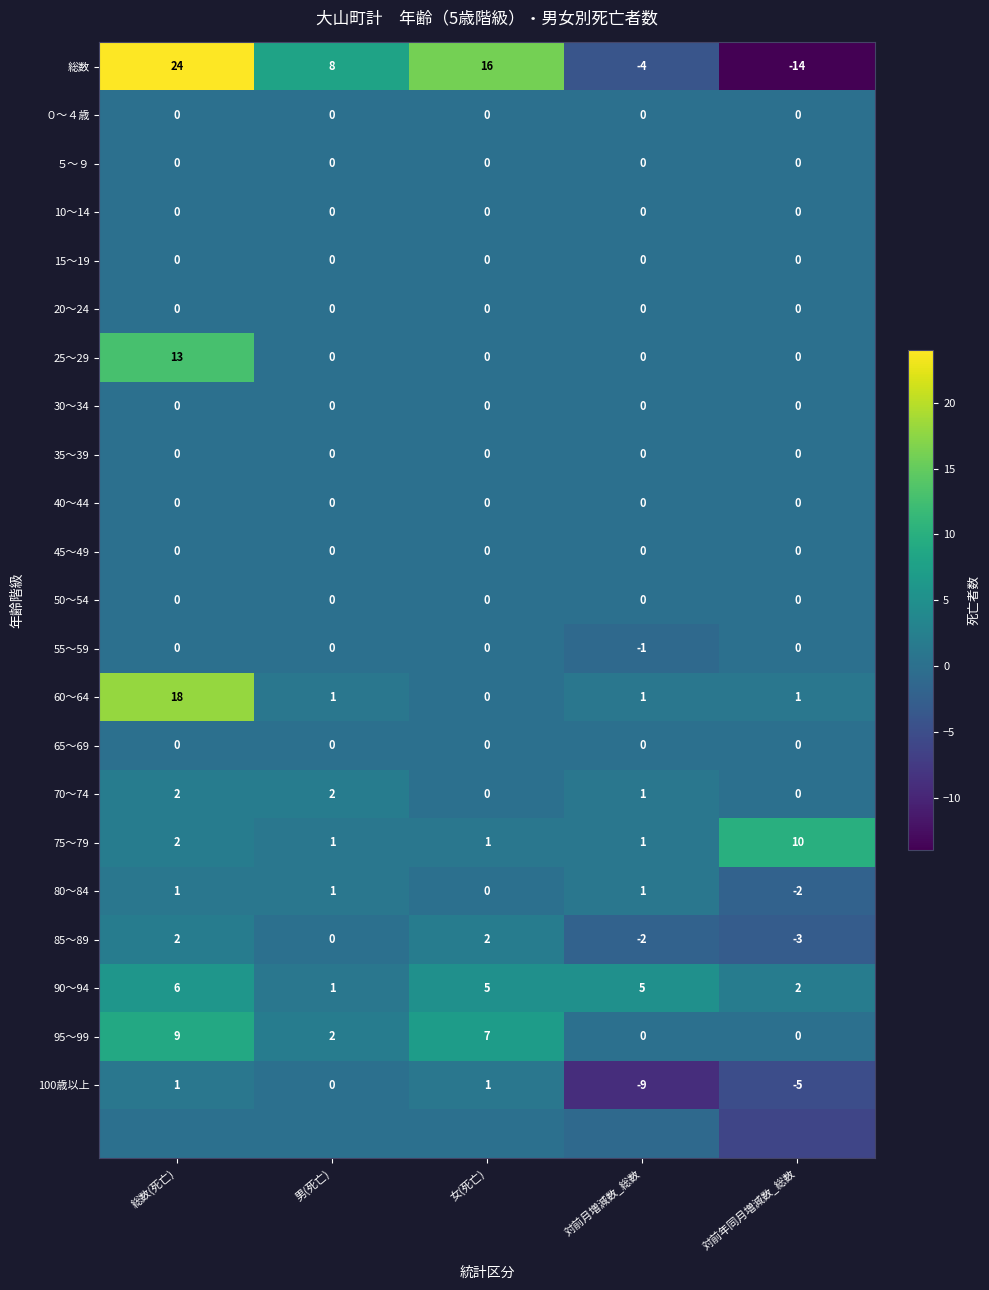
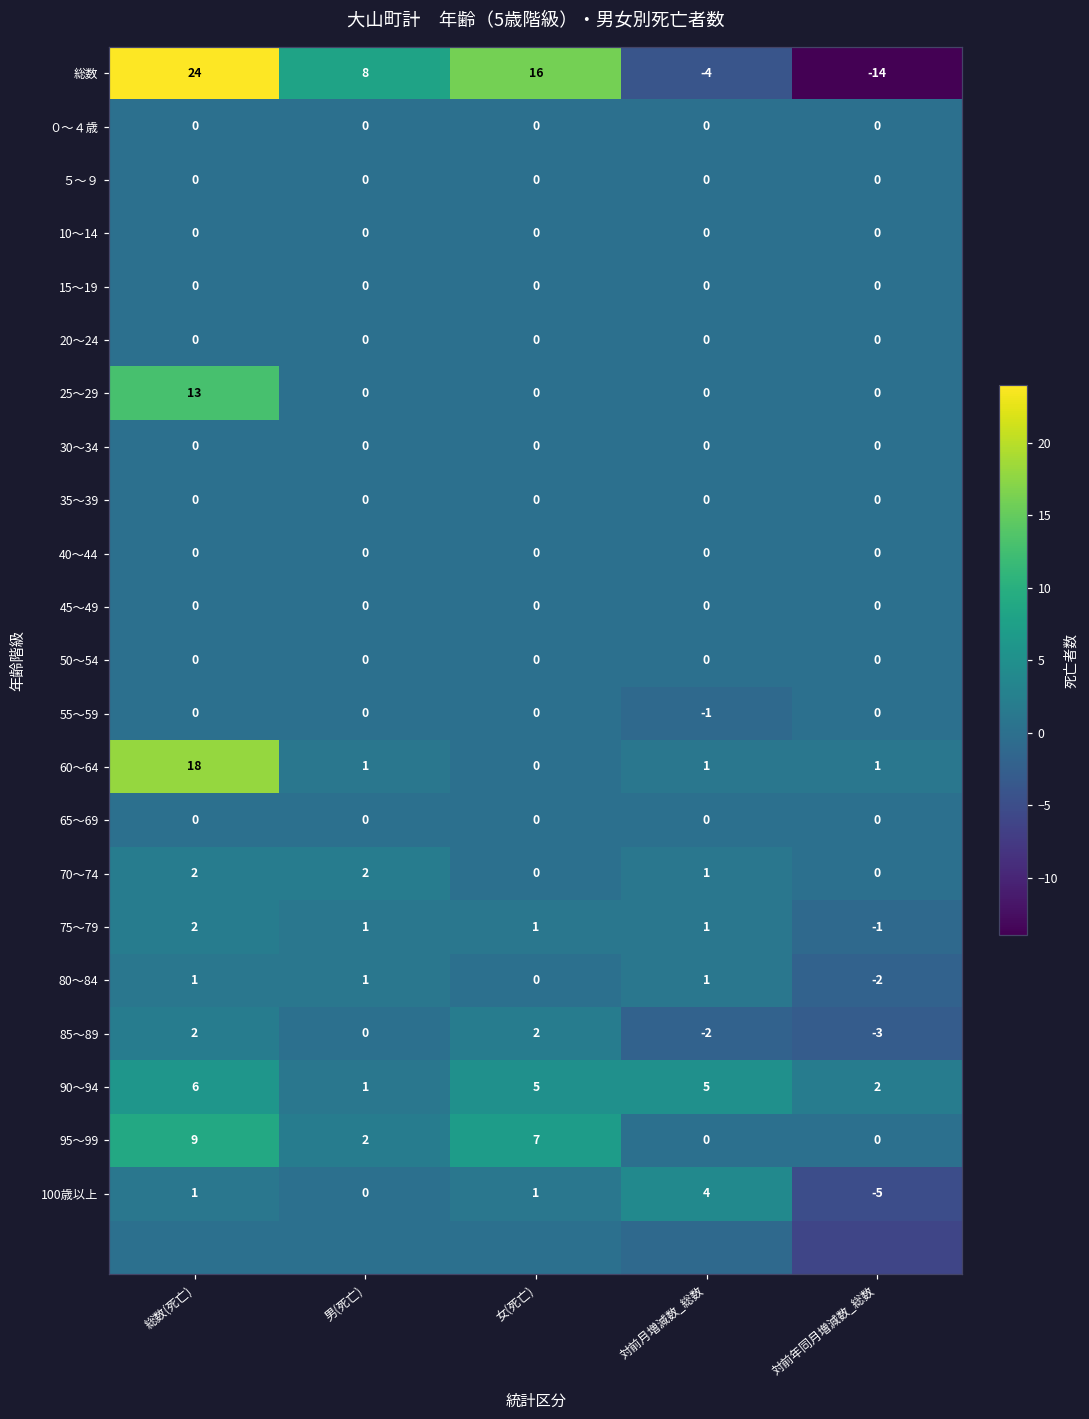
  {
    "総数": {
      "総数(死亡)": 24,
      "男(死亡)": 8,
      "女(死亡)": 16,
      "対前月増減数_総数": -4,
      "対前年同月増減数_総数": -14
    },
    "０～４歳": {
      "総数(死亡)": 0,
      "男(死亡)": 0,
      "女(死亡)": 0,
      "対前月増減数_総数": 0,
      "対前年同月増減数_総数": 0
    },
    "５～９": {
      "総数(死亡)": 0,
      "男(死亡)": 0,
      "女(死亡)": 0,
      "対前月増減数_総数": 0,
      "対前年同月増減数_総数": 0
    },
    "10～14": {
      "総数(死亡)": 0,
      "男(死亡)": 0,
      "女(死亡)": 0,
      "対前月増減数_総数": 0,
      "対前年同月増減数_総数": 0
    },
    "15～19": {
      "総数(死亡)": 0,
      "男(死亡)": 0,
      "女(死亡)": 0,
      "対前月増減数_総数": 0,
      "対前年同月増減数_総数": 0
    },
    "20～24": {
      "総数(死亡)": 0,
      "男(死亡)": 0,
      "女(死亡)": 0,
      "対前月増減数_総数": 0,
      "対前年同月増減数_総数": 0
    },
    "25～29": {
      "総数(死亡)": 13,
      "男(死亡)": 0,
      "女(死亡)": 0,
      "対前月増減数_総数": 0,
      "対前年同月増減数_総数": 0
    },
    "30～34": {
      "総数(死亡)": 0,
      "男(死亡)": 0,
      "女(死亡)": 0,
      "対前月増減数_総数": 0,
      "対前年同月増減数_総数": 0
    },
    "35～39": {
      "総数(死亡)": 0,
      "男(死亡)": 0,
      "女(死亡)": 0,
      "対前月増減数_総数": 0,
      "対前年同月増減数_総数": 0
    },
    "40～44": {
      "総数(死亡)": 0,
      "男(死亡)": 0,
      "女(死亡)": 0,
      "対前月増減数_総数": 0,
      "対前年同月増減数_総数": 0
    },
    "45～49": {
      "総数(死亡)": 0,
      "男(死亡)": 0,
      "女(死亡)": 0,
      "対前月増減数_総数": 0,
      "対前年同月増減数_総数": 0
    },
    "50～54": {
      "総数(死亡)": 0,
      "男(死亡)": 0,
      "女(死亡)": 0,
      "対前月増減数_総数": 0,
      "対前年同月増減数_総数": 0
    },
    "55～59": {
      "総数(死亡)": 0,
      "男(死亡)": 0,
      "女(死亡)": 0,
      "対前月増減数_総数": -1,
      "対前年同月増減数_総数": 0
    },
    "60～64": {
      "総数(死亡)": 18,
      "男(死亡)": 1,
      "女(死亡)": 0,
      "対前月増減数_総数": 1,
      "対前年同月増減数_総数": 1
    },
    "65～69": {
      "総数(死亡)": 0,
      "男(死亡)": 0,
      "女(死亡)": 0,
      "対前月増減数_総数": 0,
      "対前年同月増減数_総数": 0
    },
    "70～74": {
      "総数(死亡)": 2,
      "男(死亡)": 2,
      "女(死亡)": 0,
      "対前月増減数_総数": 1,
      "対前年同月増減数_総数": 0
    },
    "75～79": {
      "総数(死亡)": 2,
      "男(死亡)": 1,
      "女(死亡)": 1,
      "対前月増減数_総数": 1,
-     "対前年同月増減数_総数": 10
+     "対前年同月増減数_総数": -1
    },
    "80～84": {
      "総数(死亡)": 1,
      "男(死亡)": 1,
      "女(死亡)": 0,
      "対前月増減数_総数": 1,
      "対前年同月増減数_総数": -2
    },
    "85～89": {
      "総数(死亡)": 2,
      "男(死亡)": 0,
      "女(死亡)": 2,
      "対前月増減数_総数": -2,
      "対前年同月増減数_総数": -3
    },
    "90～94": {
      "総数(死亡)": 6,
      "男(死亡)": 1,
      "女(死亡)": 5,
      "対前月増減数_総数": 5,
      "対前年同月増減数_総数": 2
    },
    "95～99": {
      "総数(死亡)": 9,
      "男(死亡)": 2,
      "女(死亡)": 7,
      "対前月増減数_総数": 0,
      "対前年同月増減数_総数": 0
    },
    "100歳以上": {
      "総数(死亡)": 1,
      "男(死亡)": 0,
      "女(死亡)": 1,
-     "対前月増減数_総数": -9,
+     "対前月増減数_総数": 4,
      "対前年同月増減数_総数": -5
    }
  }
